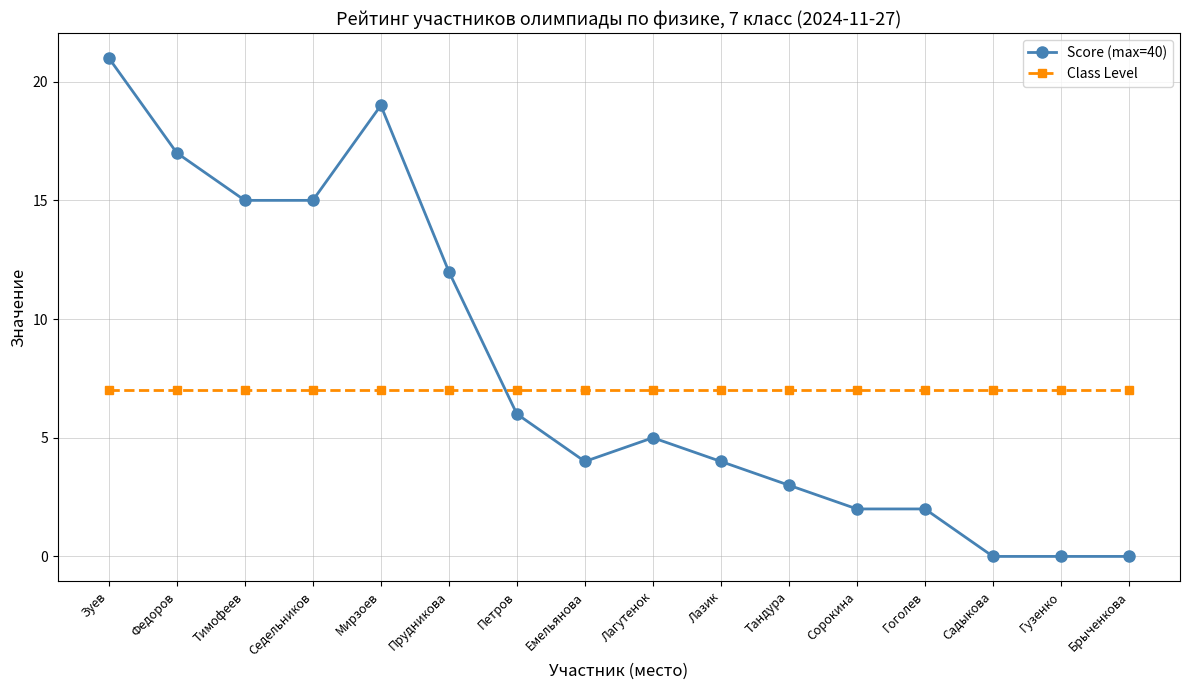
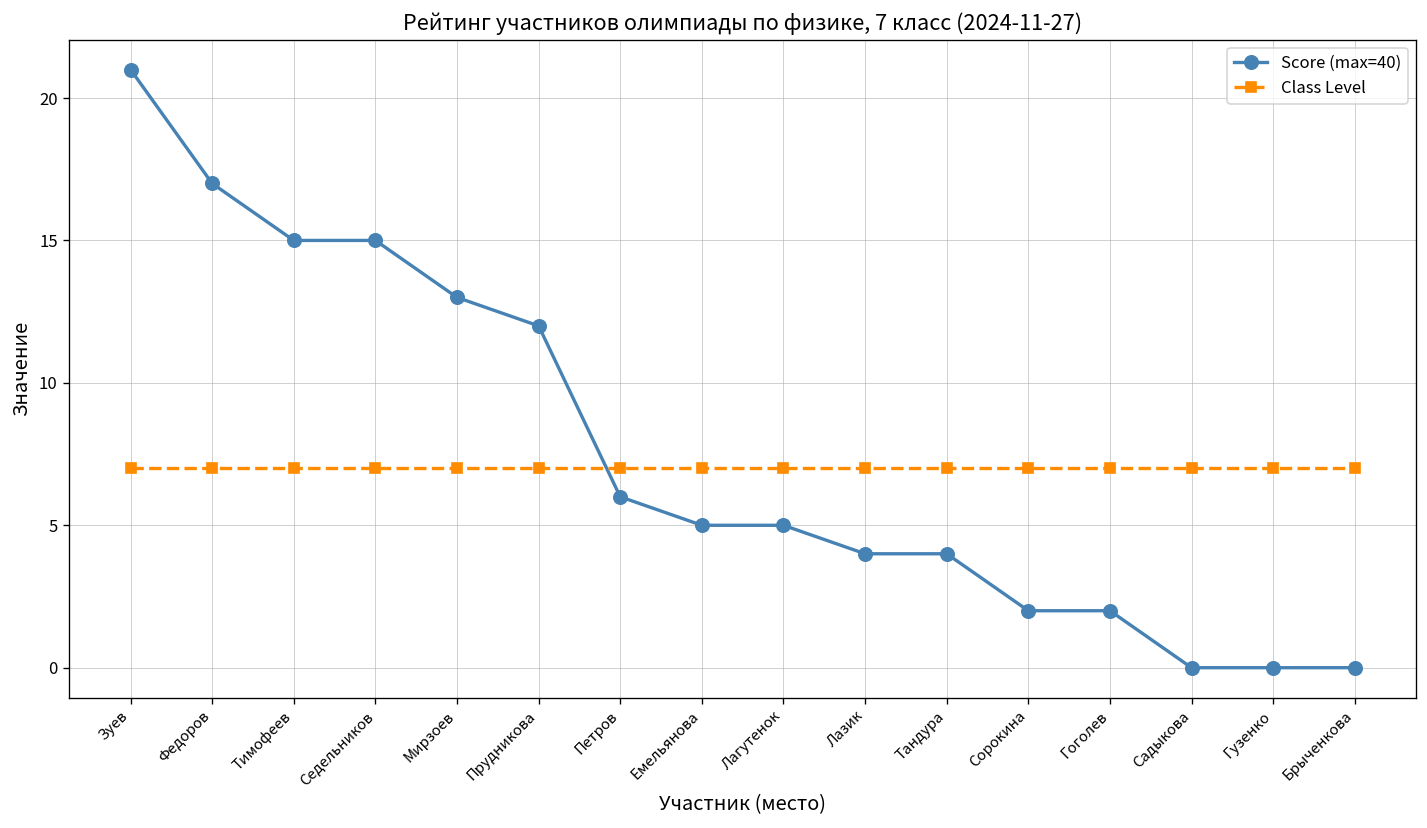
  {
    "Score (max=40)": {
      "Зуев": 21,
      "Федоров": 17,
      "Тимофеев": 15,
      "Седельников": 15,
-     "Мирзоев": 19,
+     "Мирзоев": 13,
      "Прудникова": 12,
      "Петров": 6,
-     "Емельянова": 4,
+     "Емельянова": 5,
      "Лагутенок": 5,
      "Лазик": 4,
-     "Тандура": 3,
+     "Тандура": 4,
      "Сорокина": 2,
      "Гоголев": 2,
      "Садыкова": 0,
      "Гузенко": 0,
      "Брыченкова": 0
    },
    "Class Level": {
      "Зуев": 7,
      "Федоров": 7,
      "Тимофеев": 7,
      "Седельников": 7,
      "Мирзоев": 7,
      "Прудникова": 7,
      "Петров": 7,
      "Емельянова": 7,
      "Лагутенок": 7,
      "Лазик": 7,
      "Тандура": 7,
      "Сорокина": 7,
      "Гоголев": 7,
      "Садыкова": 7,
      "Гузенко": 7,
      "Брыченкова": 7
    }
  }
